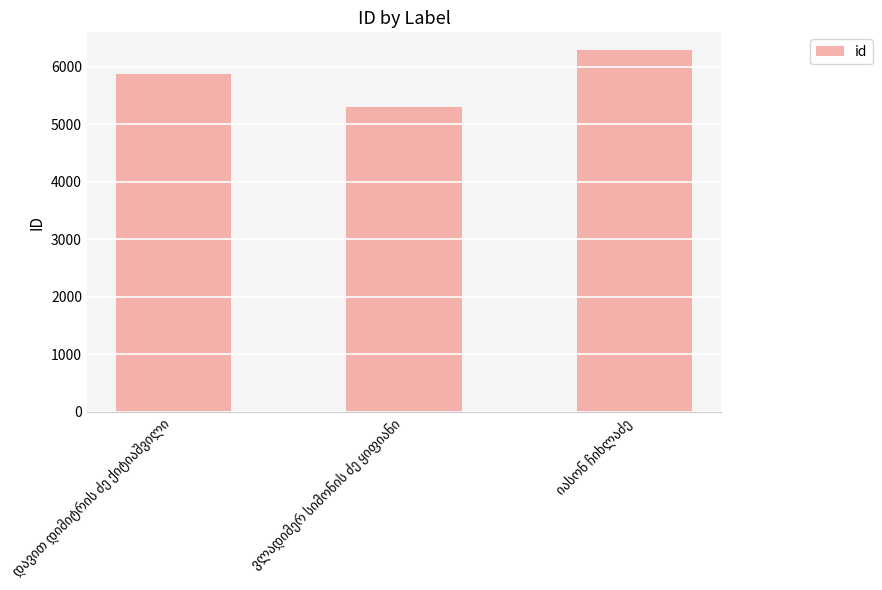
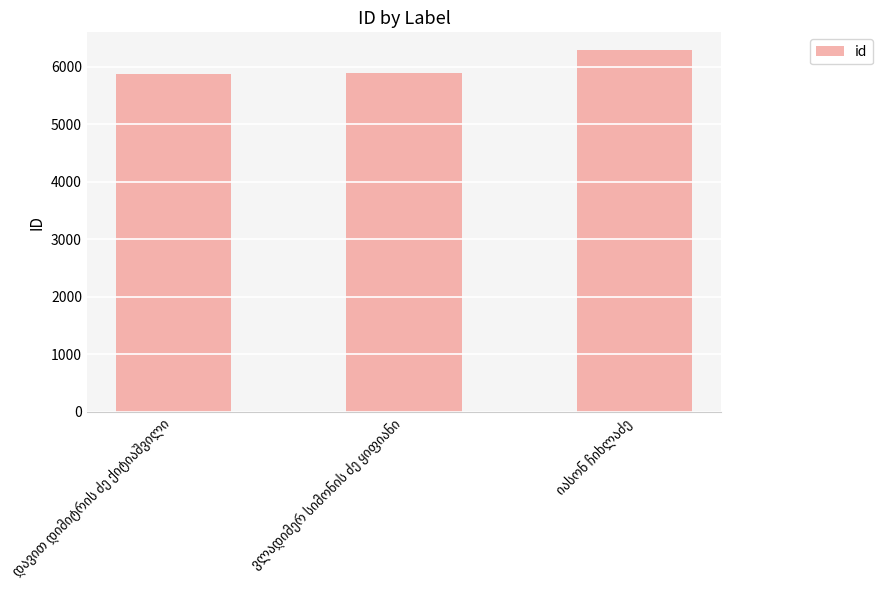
  {
    "დავით დიმიტრის ძე ქიტიაშვილი": 5900,
-   "ვლადიმერ სიმონის ძე ყიფიანი": 5300,
+   "ვლადიმერ სიმონის ძე ყიფიანი": 5900,
    "იასონ ჩიხლაძე": 6300
  }
